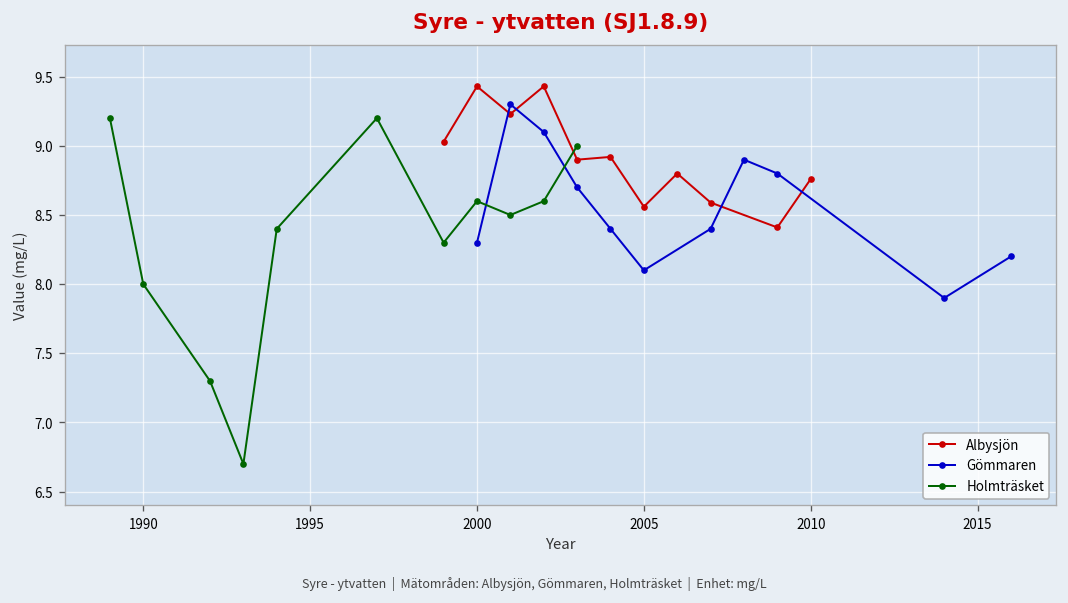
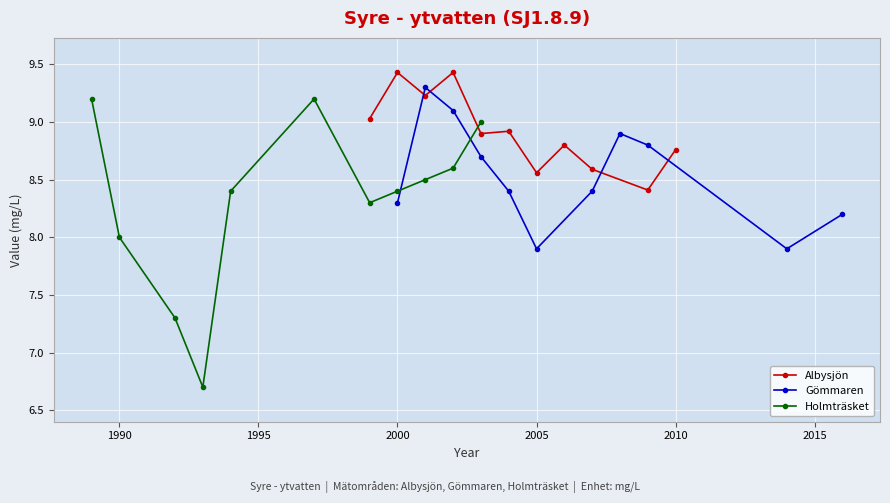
  {
    "Albysjön": {
      "2000": 9.43,
      "2005": 8.56,
      "2010": 8.76
    },
    "Gömmaren": {
      "2000": 8.3,
-     "2005": 8.1
+     "2005": 7.9
    },
    "Holmträsket": {
      "1990": 8.0,
-     "2000": 8.6
+     "2000": 8.4
    }
  }
